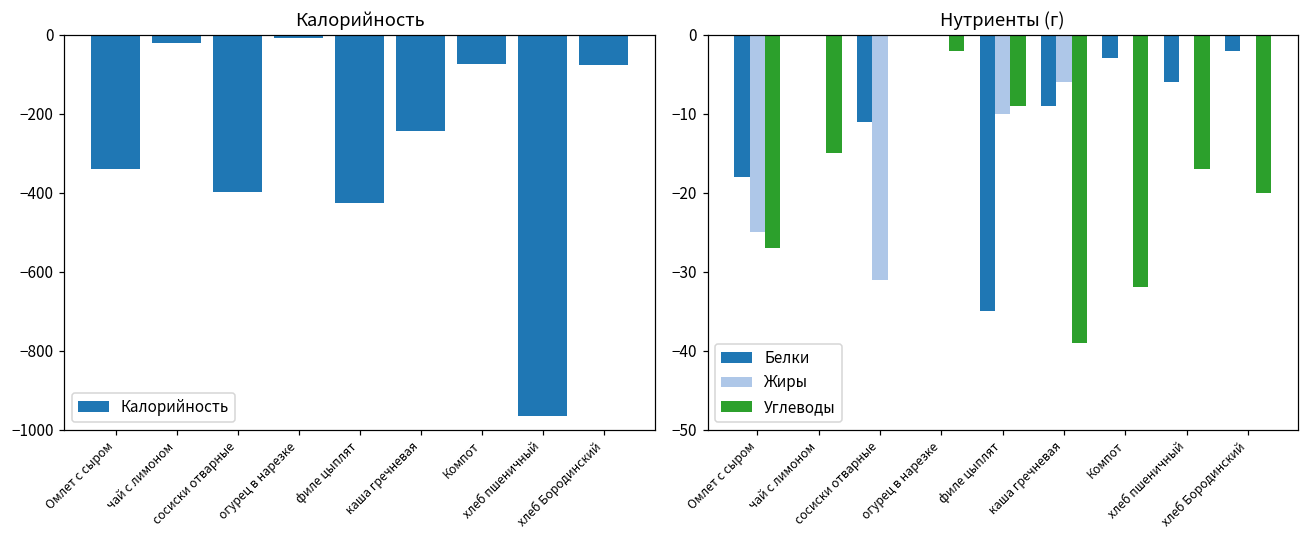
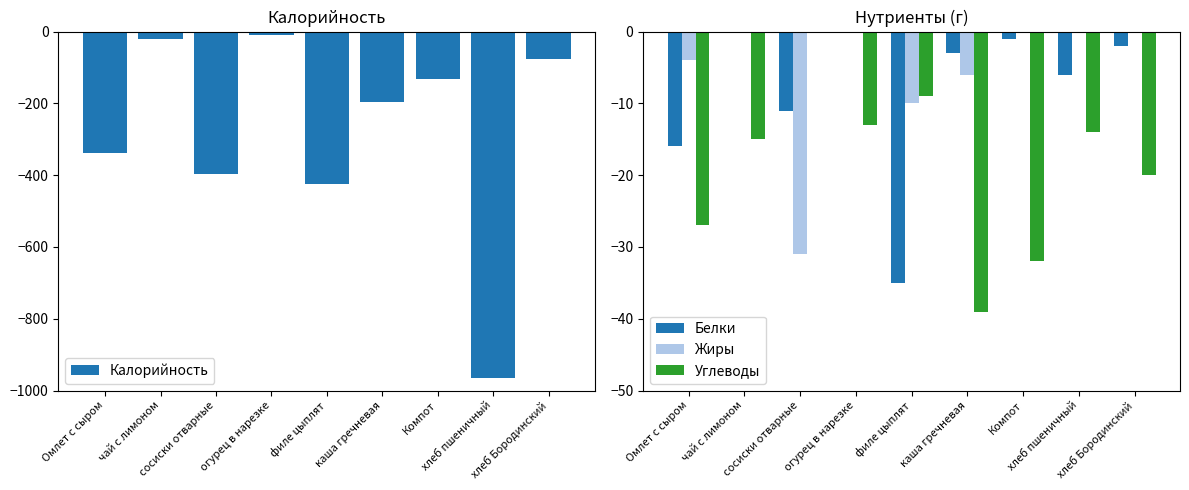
  {
    "Калорийность": {
      "Омлет с сыром": -340,
      "чай с лимоном": -20,
      "сосиски отварные": -400,
      "огурец в нарезке": -10,
      "филе цыплят": -430,
-     "каша гречневая": -240,
-     "Компот": -70,
+     "каша гречневая": -200,
+     "Компот": -130,
      "хлеб пшеничный": -970,
      "хлеб Бородинский": -80
    },
    "Нутриенты (г)": {
      "Белки": {
-       "Омлет с сыром": -18,
+       "Омлет с сыром": -16,
        "чай с лимоном": 0,
        "сосиски отварные": -11,
        "огурец в нарезке": 0,
        "филе цыплят": -35,
-       "каша гречневая": -9,
-       "Компот": -3,
+       "каша гречневая": -3,
+       "Компот": -1,
        "хлеб пшеничный": -6,
        "хлеб Бородинский": -2
      },
      "Жиры": {
-       "Омлет с сыром": -25,
+       "Омлет с сыром": -4,
        "чай с лимоном": 0,
        "сосиски отварные": -31,
        "огурец в нарезке": 0,
        "филе цыплят": -10,
        "каша гречневая": -6,
        "Компот": 0,
        "хлеб пшеничный": 0,
        "хлеб Бородинский": 0
      },
      "Углеводы": {
        "Омлет с сыром": -27,
        "чай с лимоном": -15,
        "сосиски отварные": 0,
-       "огурец в нарезке": -2,
+       "огурец в нарезке": -13,
        "филе цыплят": -9,
        "каша гречневая": -39,
        "Компот": -32,
-       "хлеб пшеничный": -17,
+       "хлеб пшеничный": -14,
        "хлеб Бородинский": -20
      }
    }
  }
